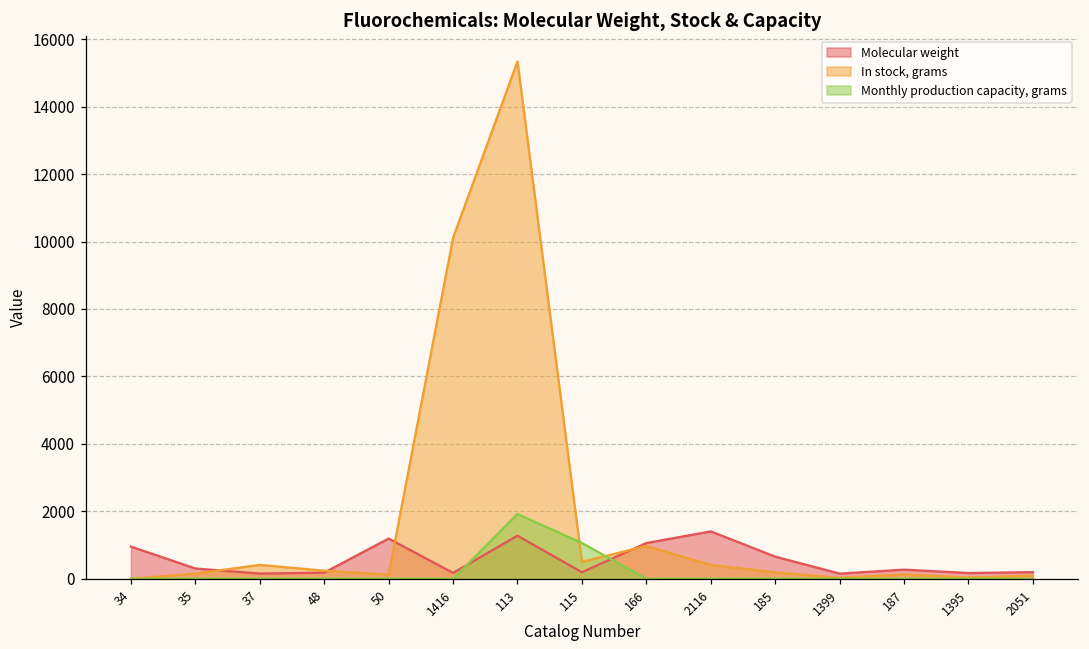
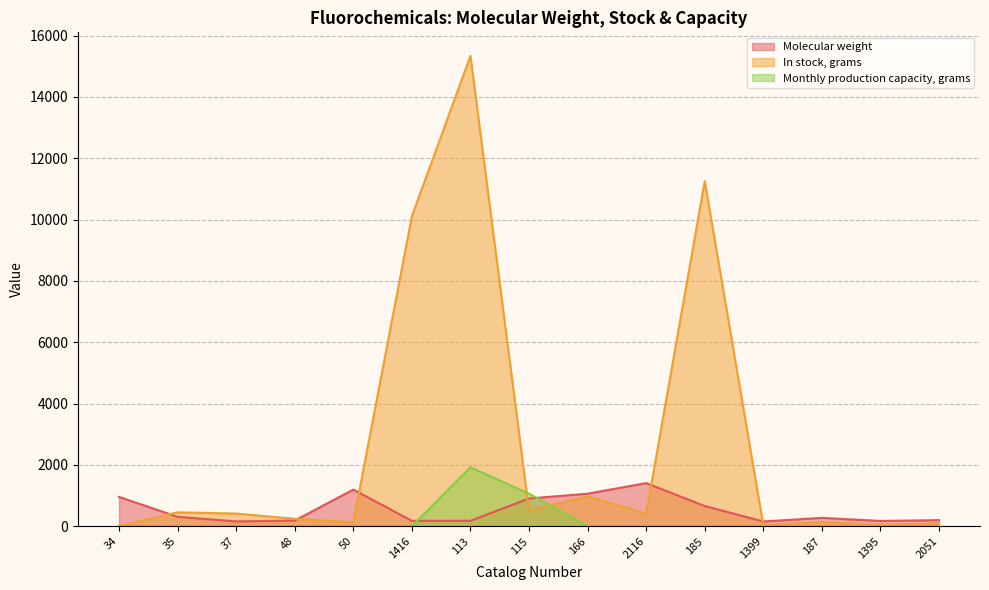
  {
    "Molecular weight": {
      "34": 1000,
      "35": 300,
      "37": 200,
      "50": 1200,
      "1416": 200,
-     "113": 1300,
-     "115": 200,
+     "113": 200,
+     "115": 900,
      "166": 1100,
      "2116": 1400,
      "185": 700,
      "1399": 200,
      "187": 300,
      "1395": 200,
      "2051": 200
    },
    "In stock, grams": {
-     "35": 200,
+     "35": 500,
      "37": 400,
      "50": 100,
      "1416": 10100,
      "113": 15300,
      "115": 500,
      "166": 1000,
      "2116": 400,
-     "185": 200,
+     "185": 11300,
      "187": 100,
      "2051": 100
    },
    "Monthly production capacity, grams": {
      "35": 0,
      "37": 0,
      "48": 0,
      "50": 0,
      "1416": 0,
      "113": 1900,
      "115": 1100,
      "166": 0,
      "2116": 0,
      "185": 0,
      "187": 0,
      "2051": 0
    }
  }
